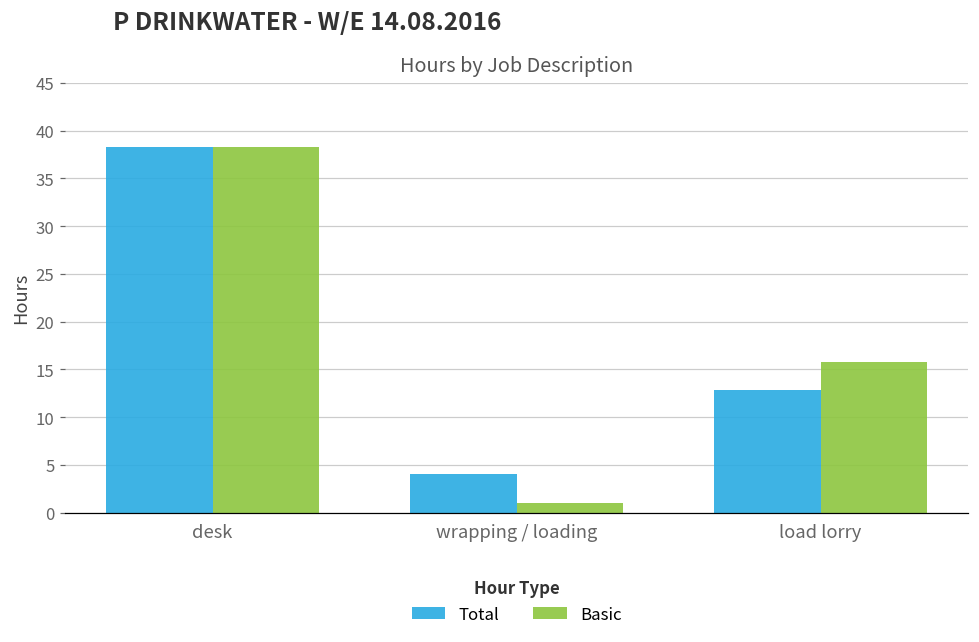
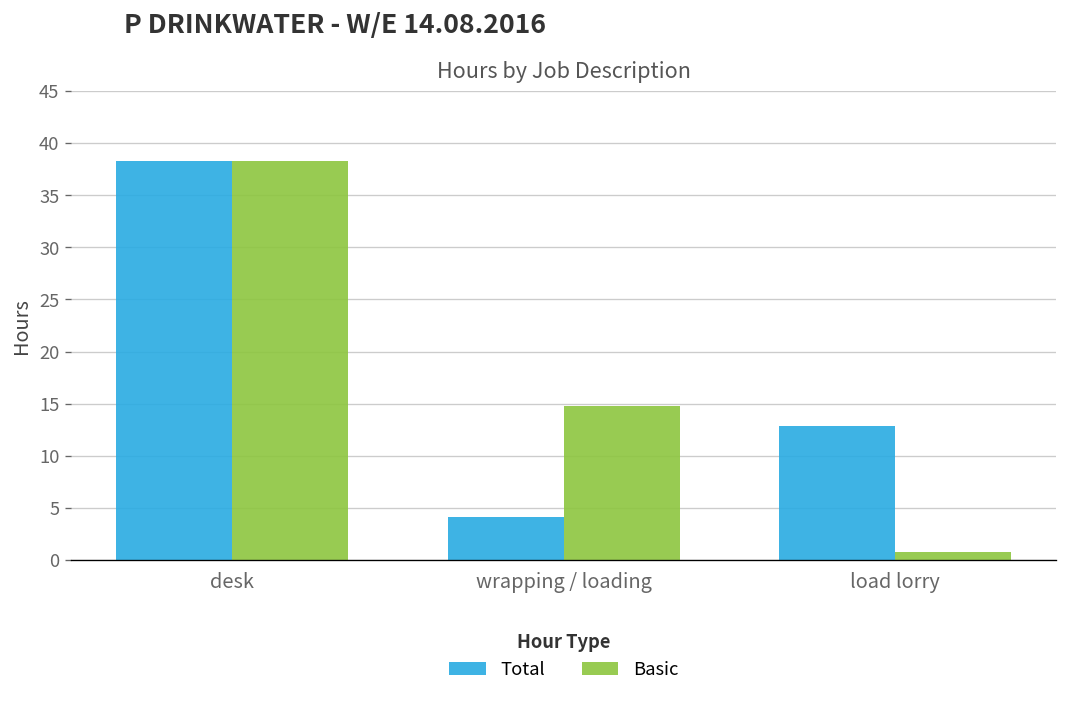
  {
    "Total": {
      "desk": 38,
      "wrapping / loading": 4,
      "load lorry": 13
    },
    "Basic": {
      "desk": 38,
-     "wrapping / loading": 1,
-     "load lorry": 16
+     "wrapping / loading": 15,
+     "load lorry": 1
    }
  }
